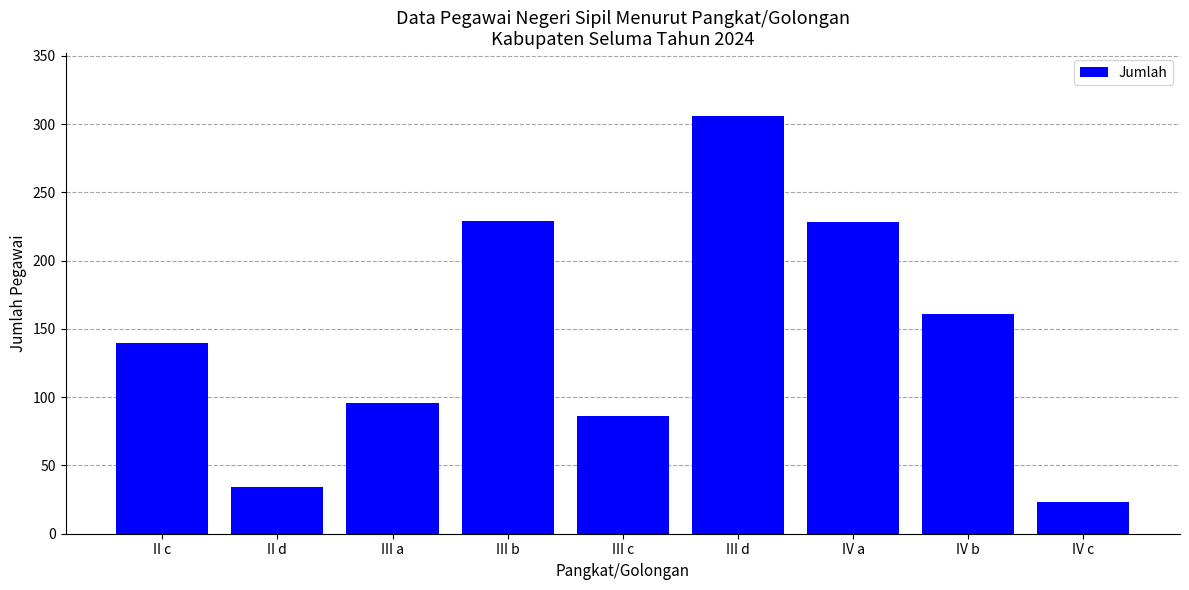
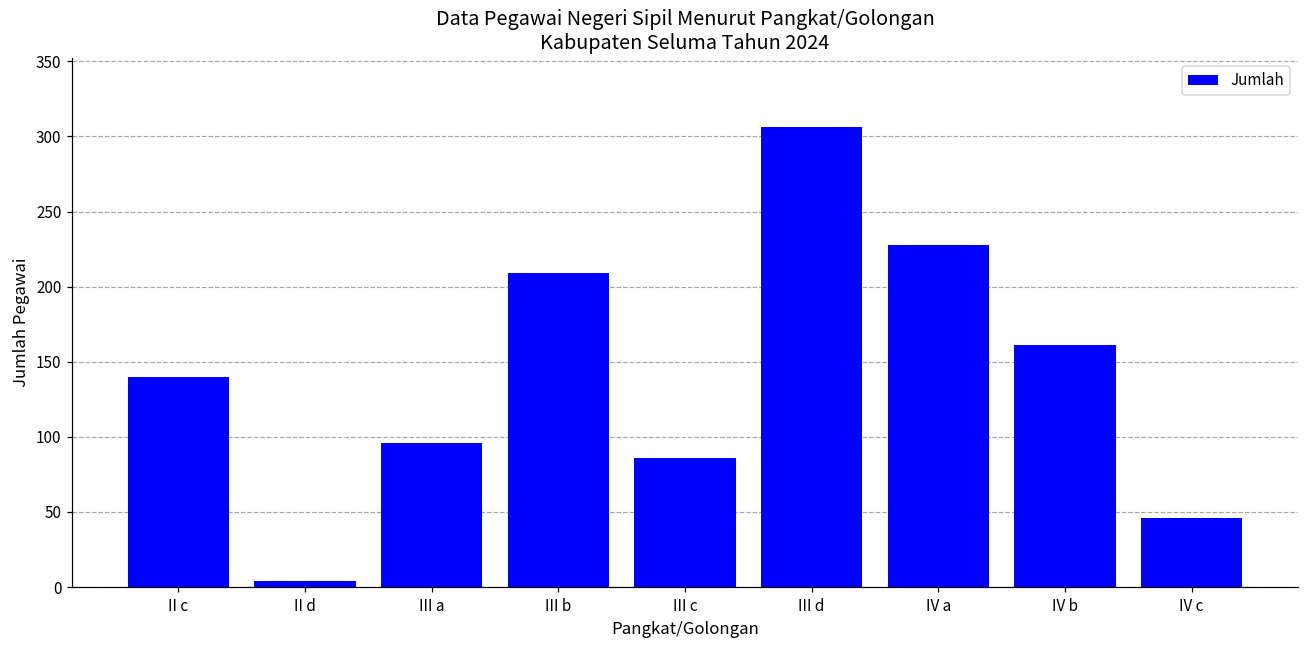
  {
    "II c": 140,
-   "II d": 34,
+   "II d": 4,
    "III a": 96,
-   "III b": 229,
+   "III b": 209,
    "III c": 86,
    "III d": 306,
    "IV a": 228,
    "IV b": 161,
-   "IV c": 23
+   "IV c": 46
  }
